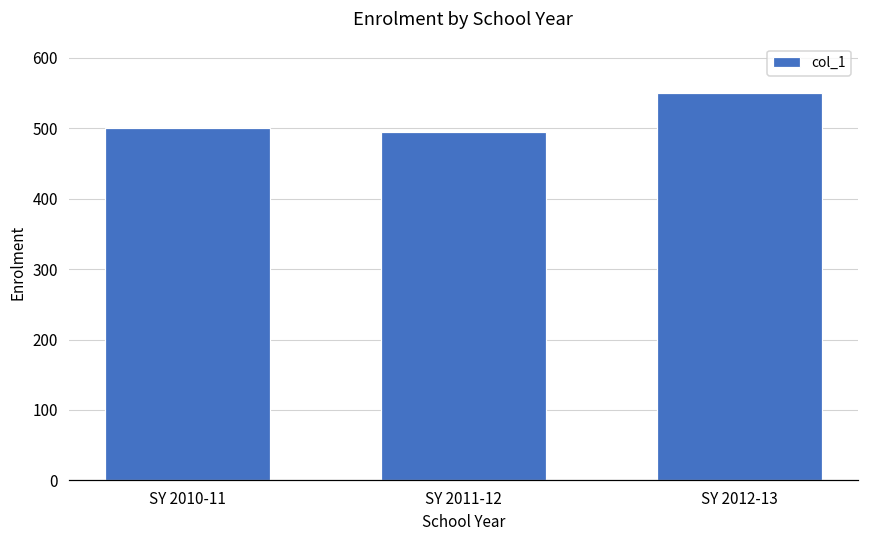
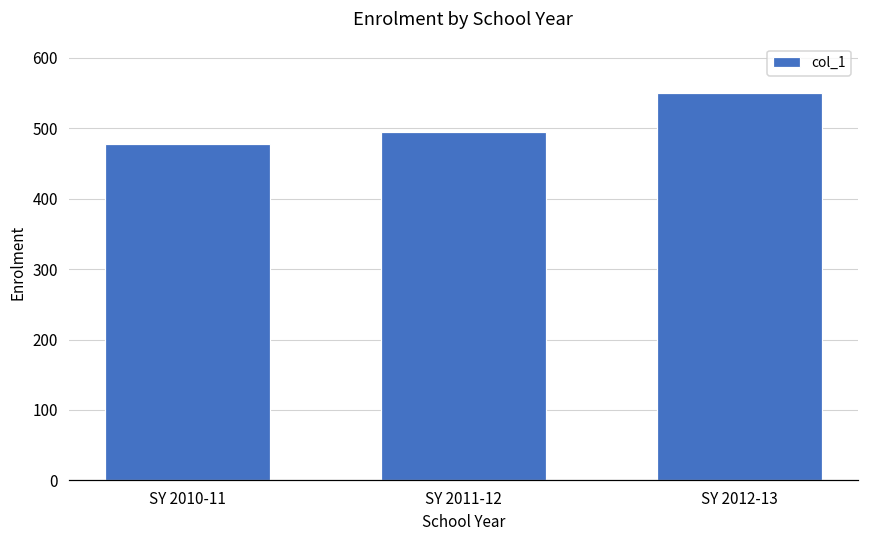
  {
-   "SY 2010-11": 500,
+   "SY 2010-11": 480,
    "SY 2011-12": 490,
    "SY 2012-13": 550
  }
